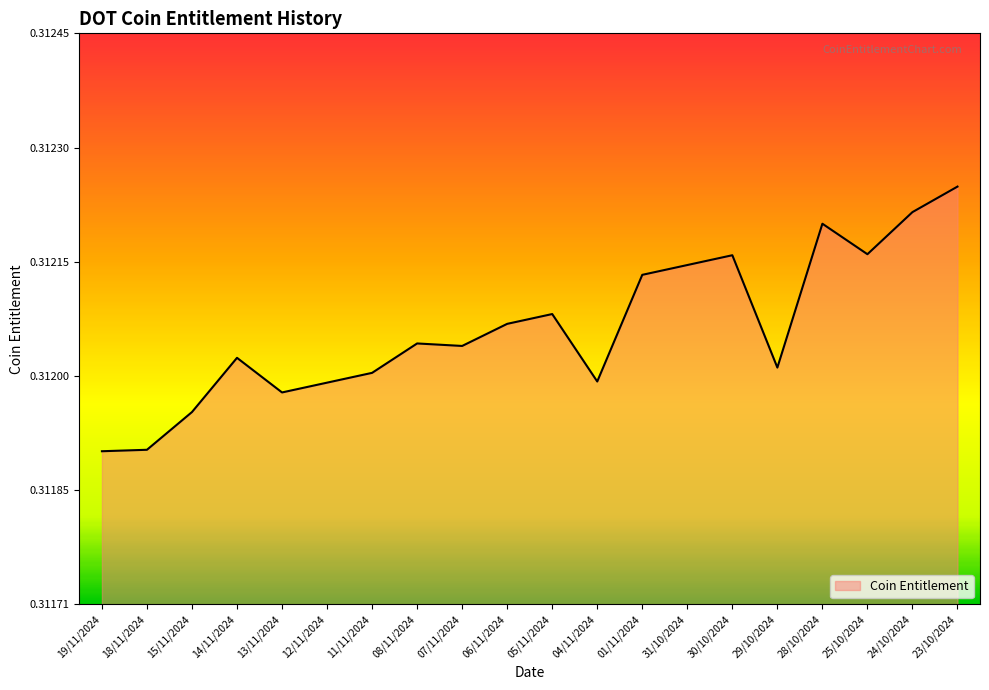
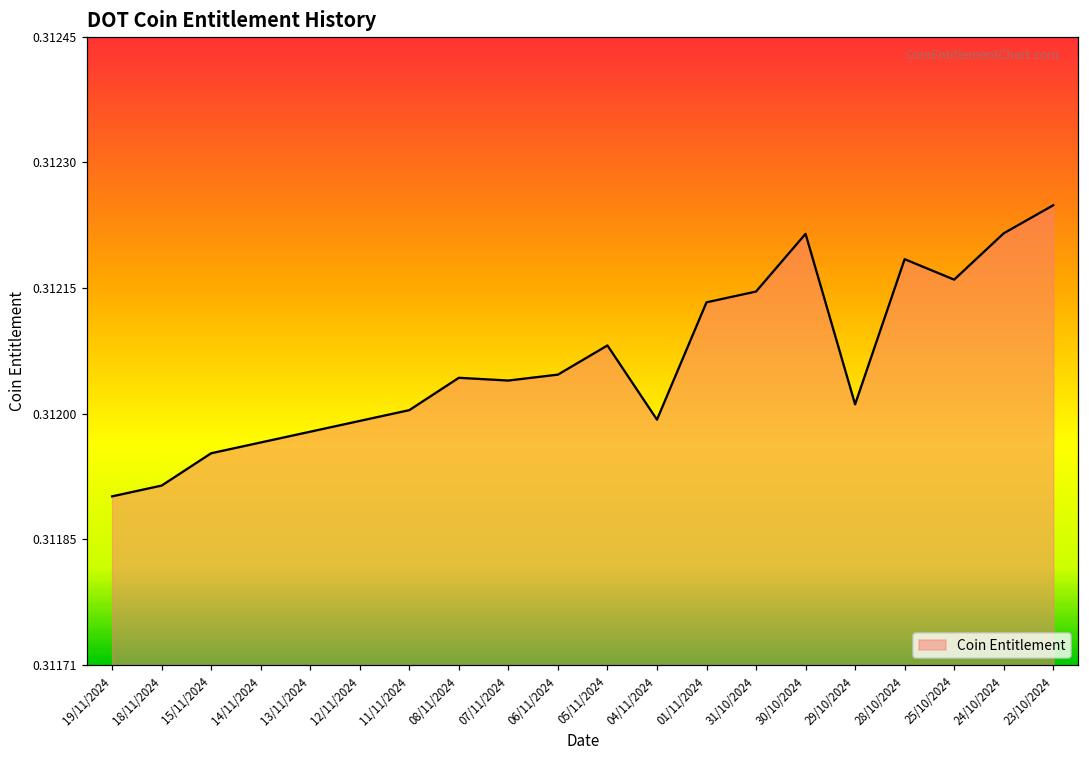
  {
    "19/11/2024": 0.31191,
-   "18/11/2024": 0.31191,
+   "18/11/2024": 0.31192,
    "15/11/2024": 0.31196,
-   "14/11/2024": 0.31203,
+   "14/11/2024": 0.31197,
    "13/11/2024": 0.31198,
    "12/11/2024": 0.31199,
    "11/11/2024": 0.31201,
    "08/11/2024": 0.31205,
    "07/11/2024": 0.31204,
-   "06/11/2024": 0.31207,
+   "06/11/2024": 0.31205,
    "05/11/2024": 0.31208,
    "04/11/2024": 0.31200,
    "01/11/2024": 0.31214,
    "31/10/2024": 0.31215,
-   "30/10/2024": 0.31216,
+   "30/10/2024": 0.31222,
    "29/10/2024": 0.31201,
-   "28/10/2024": 0.31220,
+   "28/10/2024": 0.31219,
    "25/10/2024": 0.31216,
    "24/10/2024": 0.31222,
    "23/10/2024": 0.31225
  }
